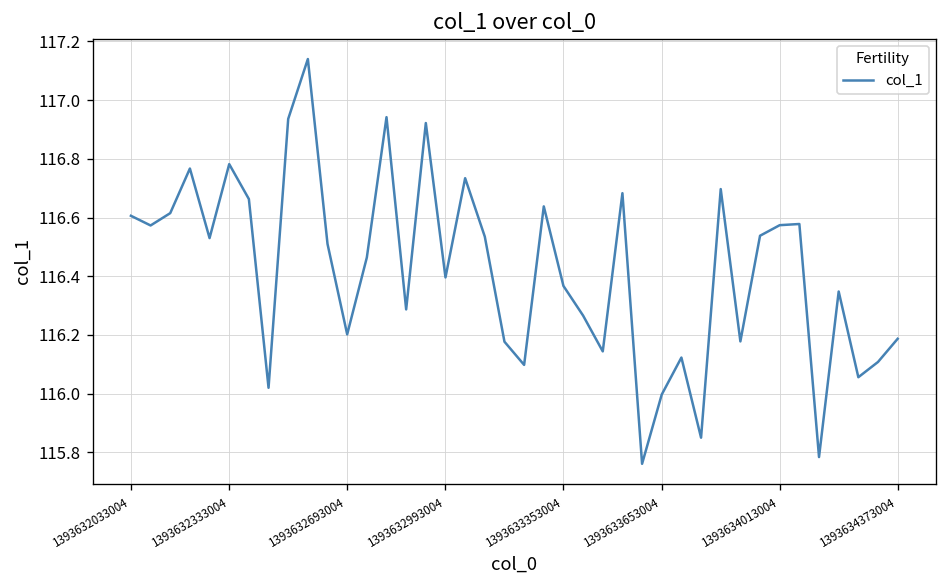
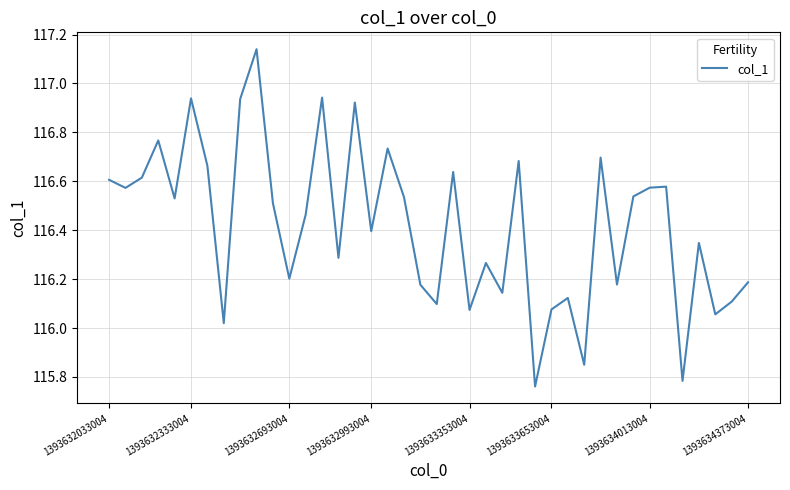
  {
    "1393632033004": 116.61,
-   "1393632333004": 116.78,
+   "1393632333004": 116.94,
    "1393632693004": 116.20,
    "1393632993004": 116.40,
-   "1393633353004": 116.37,
-   "1393633653004": 116.00,
+   "1393633353004": 116.07,
+   "1393633653004": 116.08,
    "1393634013004": 116.57,
    "1393634373004": 116.19
  }
